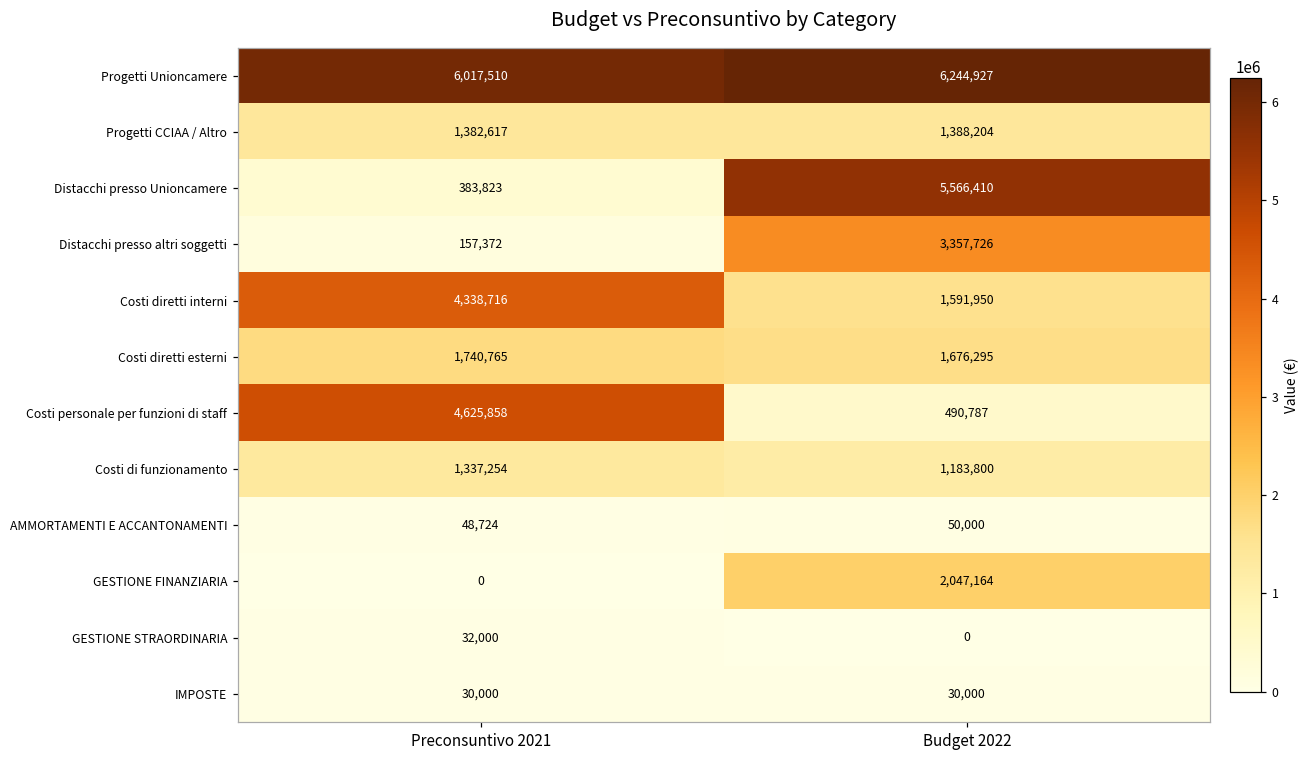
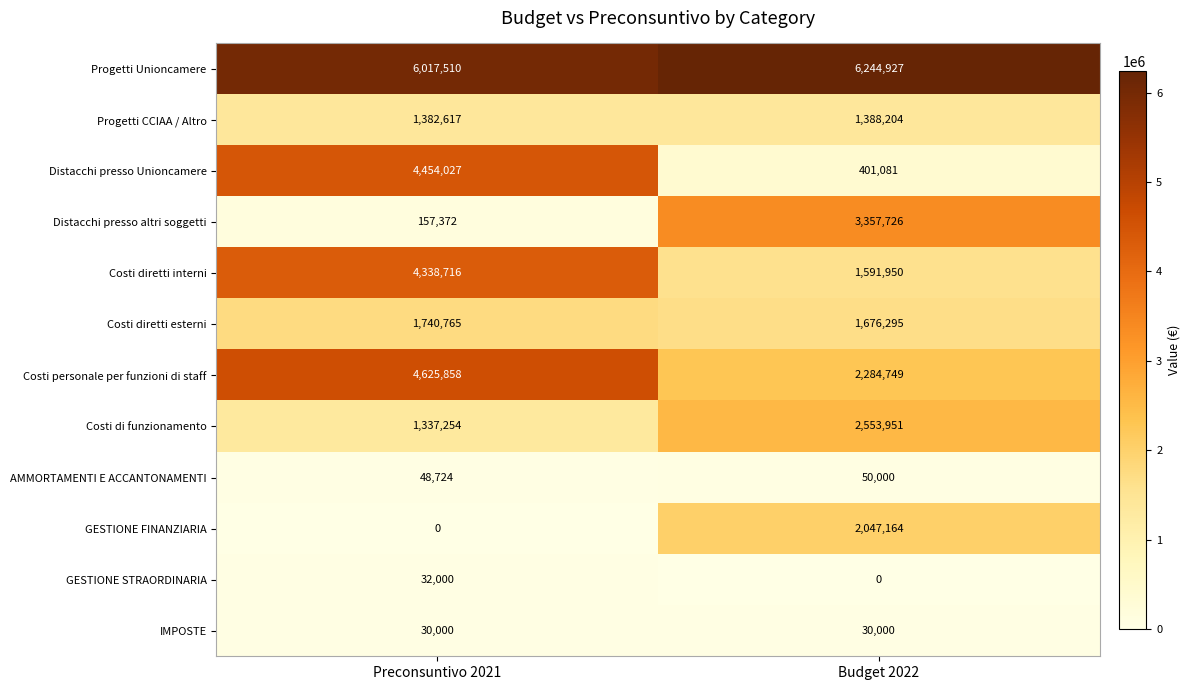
  {
    "Progetti Unioncamere": {
      "Preconsuntivo 2021": "6,017,510",
      "Budget 2022": "6,244,927"
    },
    "Progetti CCIAA / Altro": {
      "Preconsuntivo 2021": "1,382,617",
      "Budget 2022": "1,388,204"
    },
    "Distacchi presso Unioncamere": {
-     "Preconsuntivo 2021": "383,823",
-     "Budget 2022": "5,566,410"
+     "Preconsuntivo 2021": "4,454,027",
+     "Budget 2022": "401,081"
    },
    "Distacchi presso altri soggetti": {
      "Preconsuntivo 2021": "157,372",
      "Budget 2022": "3,357,726"
    },
    "Costi diretti interni": {
      "Preconsuntivo 2021": "4,338,716",
      "Budget 2022": "1,591,950"
    },
    "Costi diretti esterni": {
      "Preconsuntivo 2021": "1,740,765",
      "Budget 2022": "1,676,295"
    },
    "Costi personale per funzioni di staff": {
      "Preconsuntivo 2021": "4,625,858",
-     "Budget 2022": "490,787"
+     "Budget 2022": "2,284,749"
    },
    "Costi di funzionamento": {
      "Preconsuntivo 2021": "1,337,254",
-     "Budget 2022": "1,183,800"
+     "Budget 2022": "2,553,951"
    },
    "AMMORTAMENTI E ACCANTONAMENTI": {
      "Preconsuntivo 2021": "48,724",
      "Budget 2022": "50,000"
    },
    "GESTIONE FINANZIARIA": {
      "Preconsuntivo 2021": "0",
      "Budget 2022": "2,047,164"
    },
    "GESTIONE STRAORDINARIA": {
      "Preconsuntivo 2021": "32,000",
      "Budget 2022": "0"
    },
    "IMPOSTE": {
      "Preconsuntivo 2021": "30,000",
      "Budget 2022": "30,000"
    }
  }
